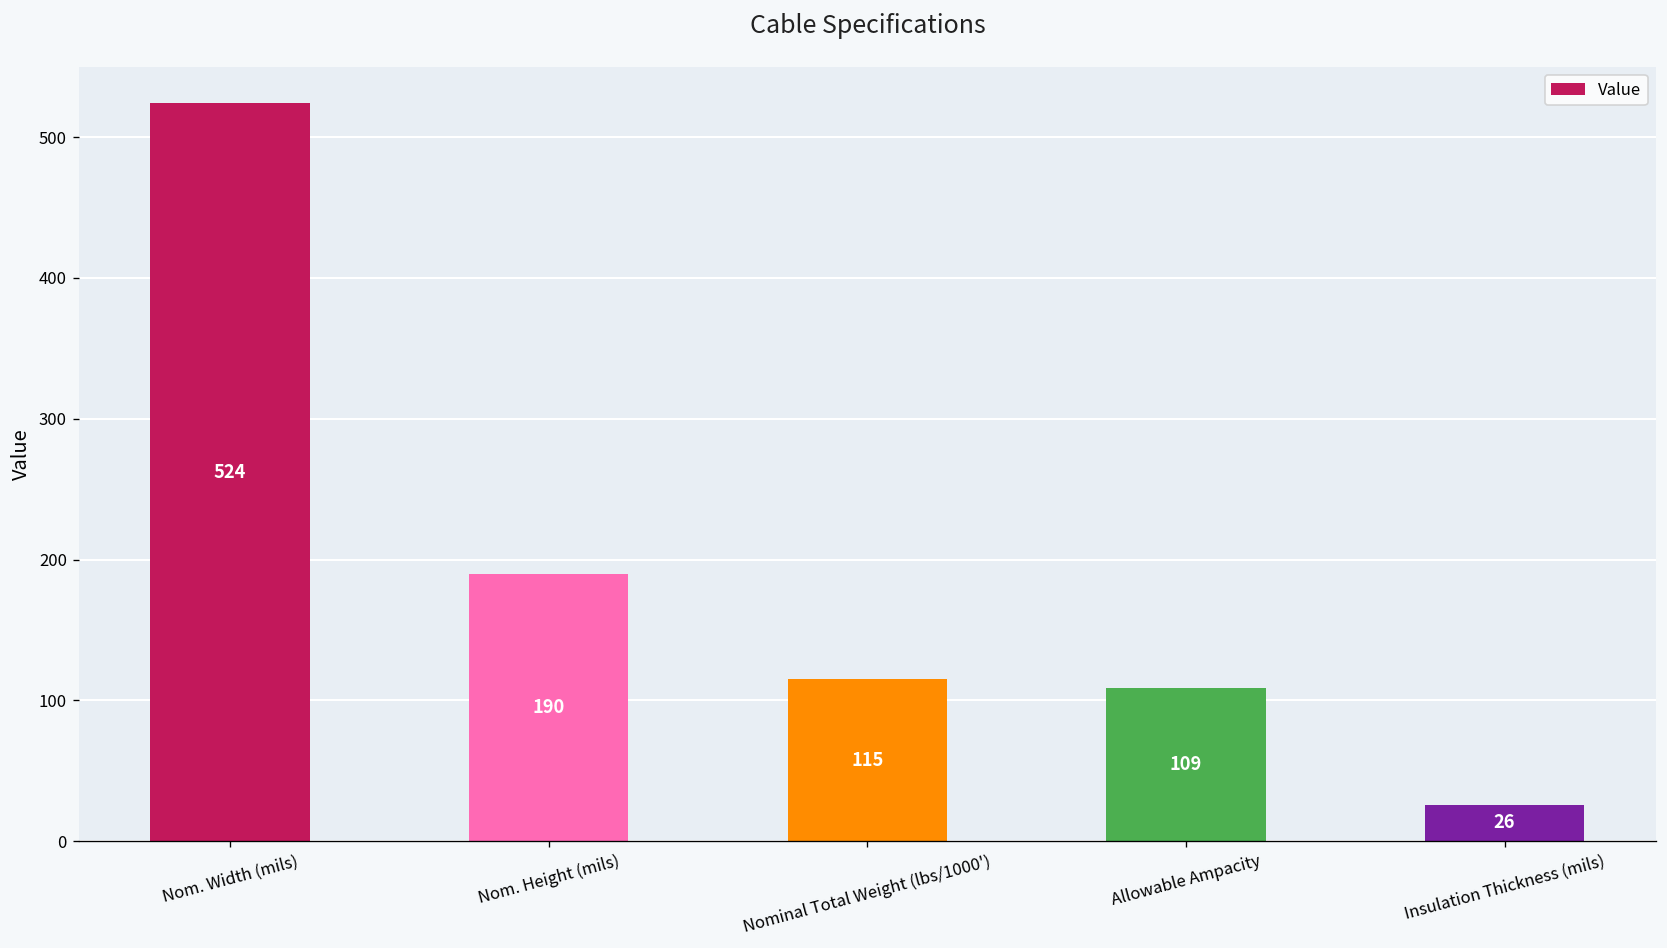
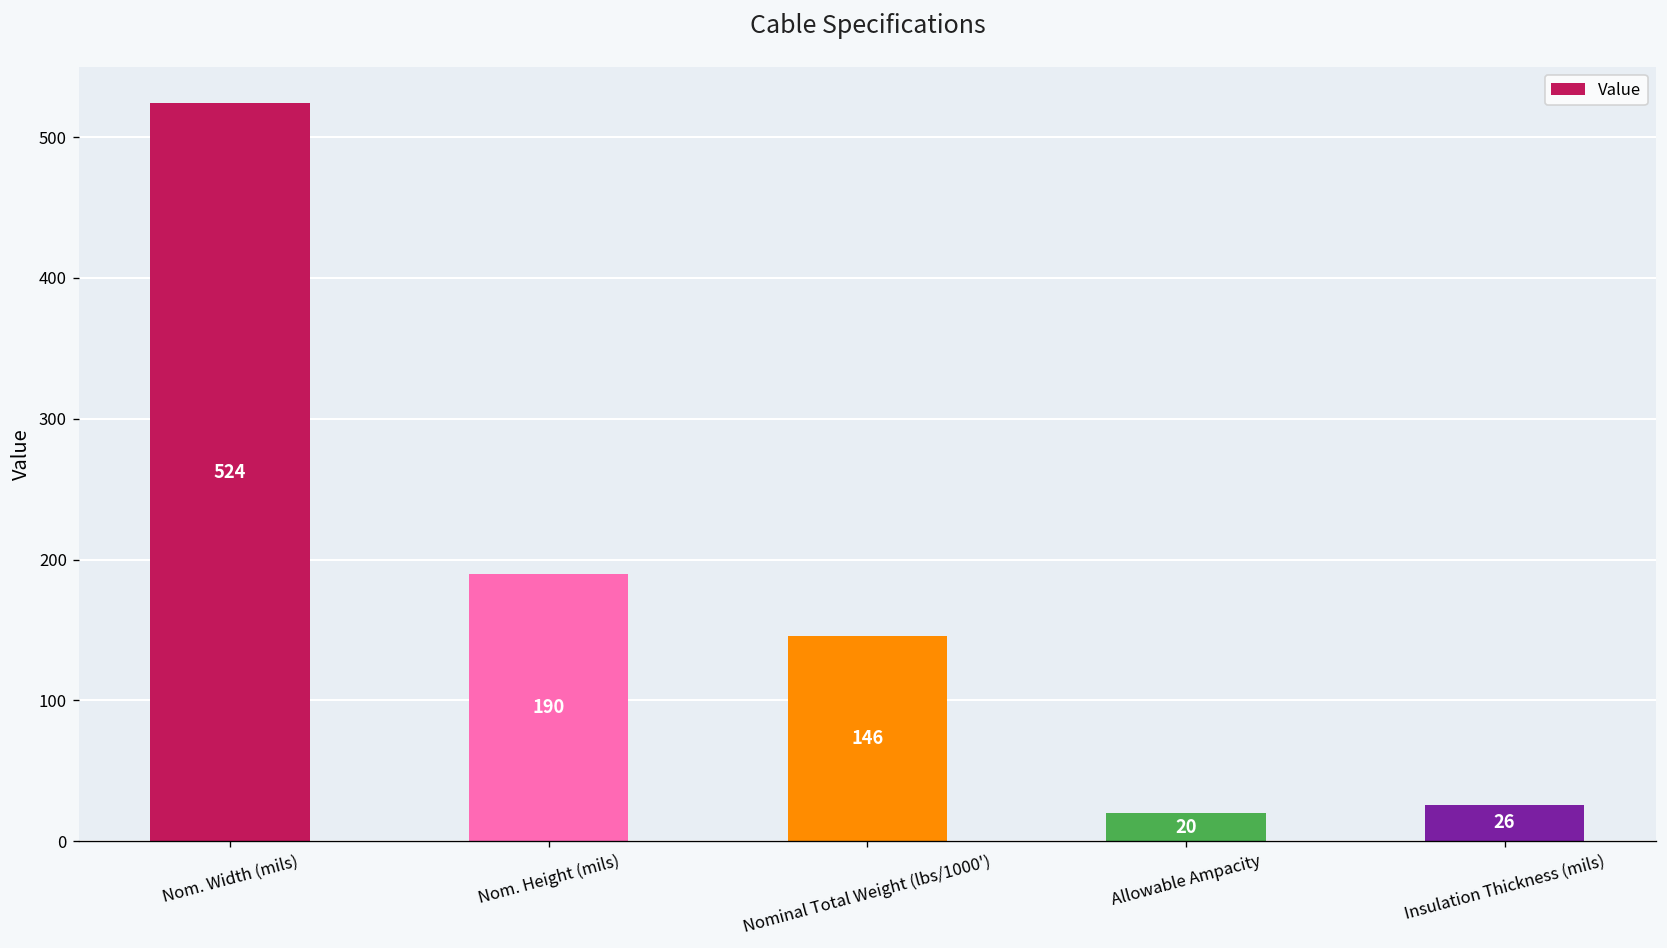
  {
    "Nom. Width (mils)": 524,
    "Nom. Height (mils)": 190,
-   "Nominal Total Weight (lbs/1000')": 115,
-   "Allowable Ampacity": 109,
+   "Nominal Total Weight (lbs/1000')": 146,
+   "Allowable Ampacity": 20,
    "Insulation Thickness (mils)": 26
  }
